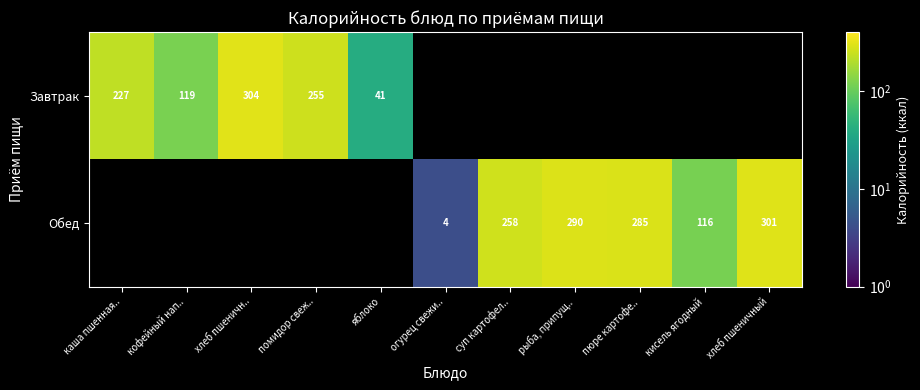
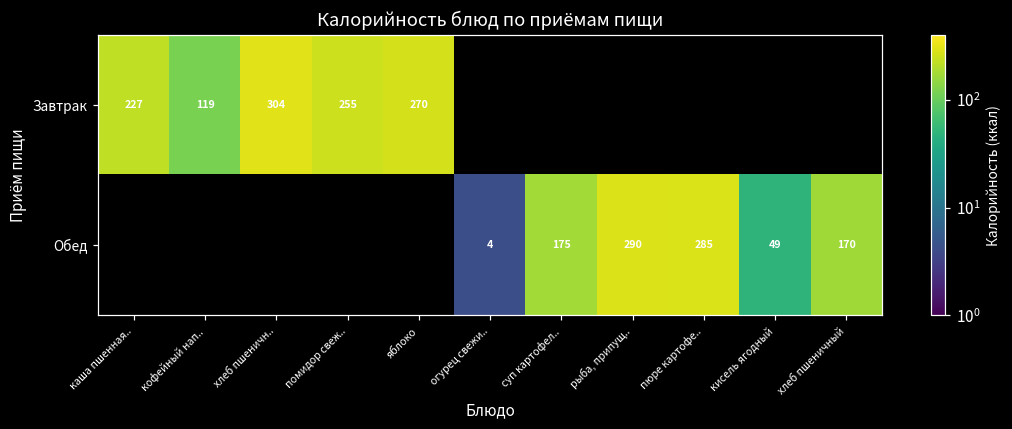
  {
    "Завтрак": {
      "каша пшенная..": 227,
      "кофейный нап..": 119,
      "хлеб пшеничн..": 304,
      "помидор свеж..": 255,
-     "яблоко": 41
+     "яблоко": 270
    },
    "Обед": {
      "огурец свежи..": 4,
-     "суп картофел..": 258,
+     "суп картофел..": 175,
      "рыба, припущ..": 290,
      "пюре картофе..": 285,
-     "кисель ягодный": 116,
-     "хлеб пшеничный": 301
+     "кисель ягодный": 49,
+     "хлеб пшеничный": 170
    }
  }
